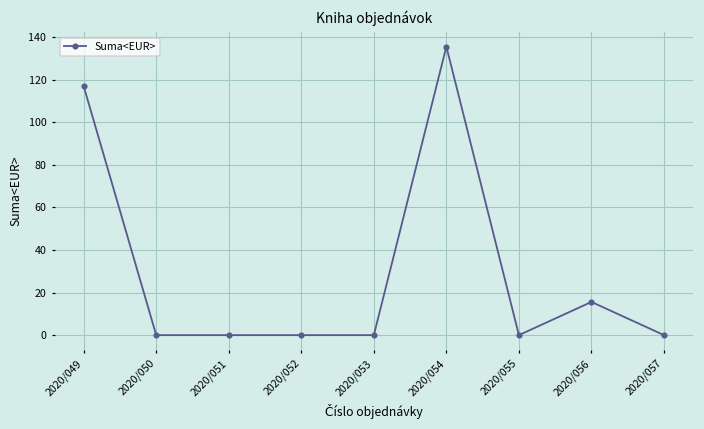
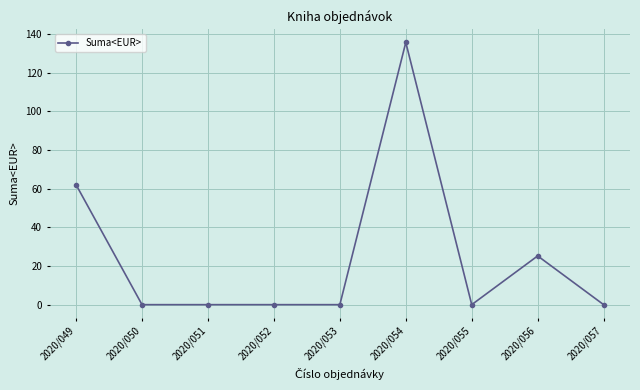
  {
-   "2020/049": 117,
+   "2020/049": 62,
    "2020/050": 0,
    "2020/051": 0,
    "2020/052": 0,
    "2020/053": 0,
    "2020/054": 136,
    "2020/055": 0,
-   "2020/056": 16,
+   "2020/056": 25,
    "2020/057": 0
  }
